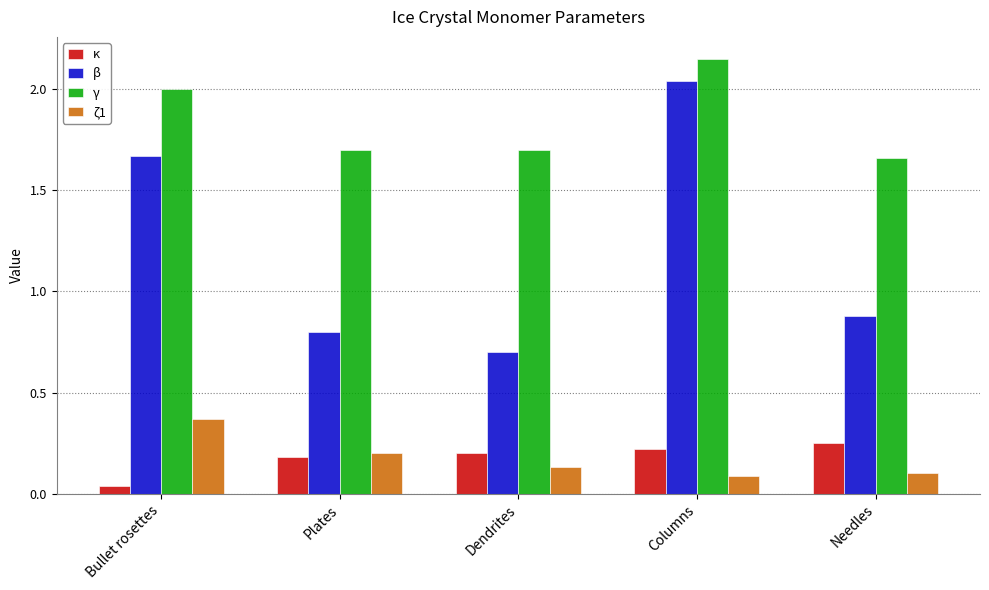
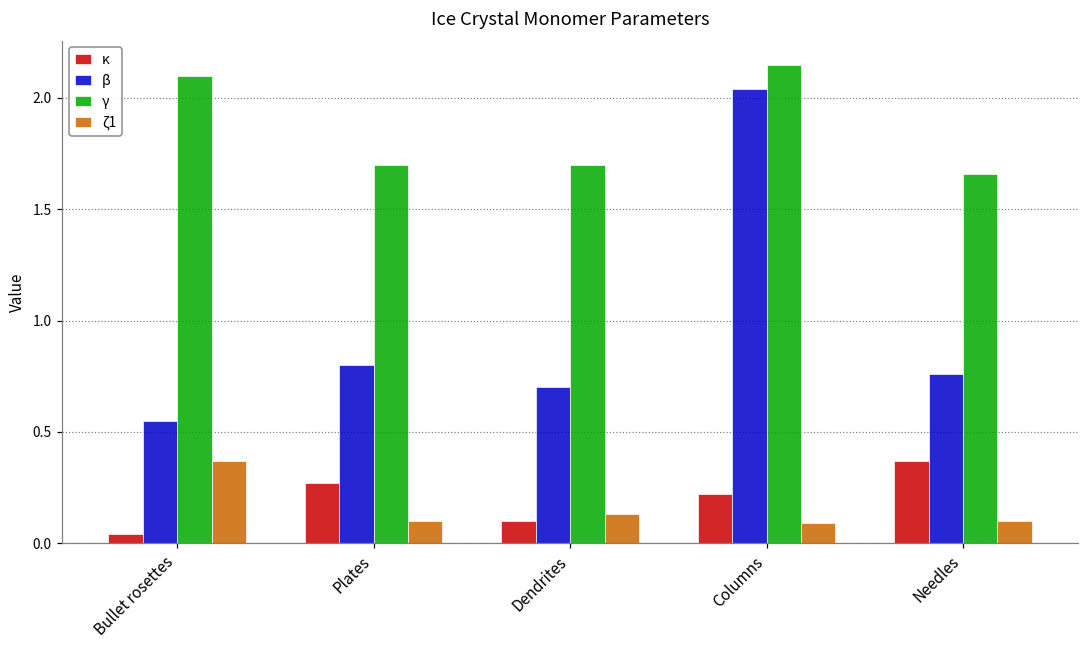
  {
    "κ": {
      "Bullet rosettes": 0.04,
-     "Plates": 0.18,
-     "Dendrites": 0.2,
+     "Plates": 0.27,
+     "Dendrites": 0.1,
      "Columns": 0.22,
-     "Needles": 0.25
+     "Needles": 0.37
    },
    "β": {
-     "Bullet rosettes": 1.67,
+     "Bullet rosettes": 0.55,
      "Plates": 0.80,
      "Dendrites": 0.70,
      "Columns": 2.04,
-     "Needles": 0.88
+     "Needles": 0.76
    },
    "γ": {
-     "Bullet rosettes": 2.0,
+     "Bullet rosettes": 2.1,
      "Plates": 1.7,
      "Dendrites": 1.7,
      "Columns": 2.15,
      "Needles": 1.66
    },
    "ζ1": {
      "Bullet rosettes": 0.37,
-     "Plates": 0.2,
+     "Plates": 0.1,
      "Dendrites": 0.13,
      "Columns": 0.1,
      "Needles": 0.1
    }
  }
